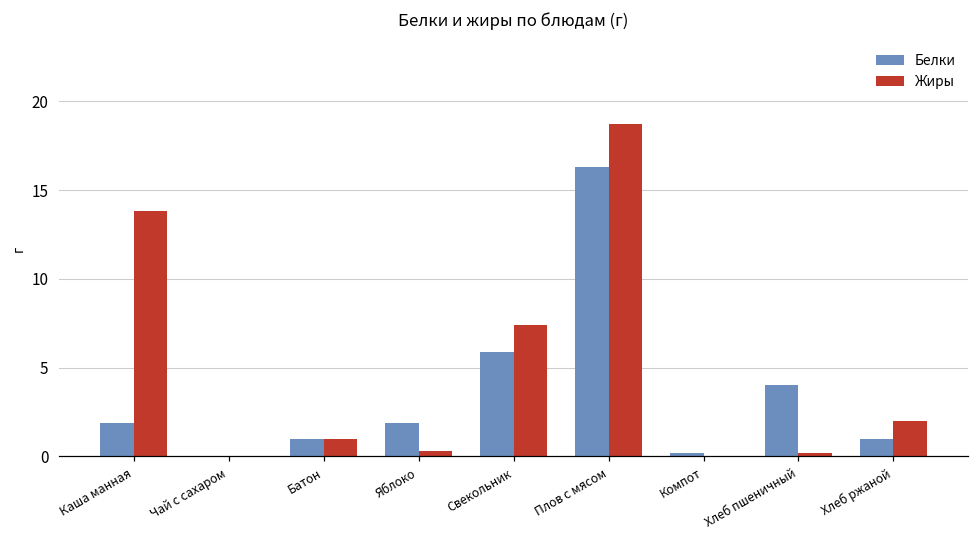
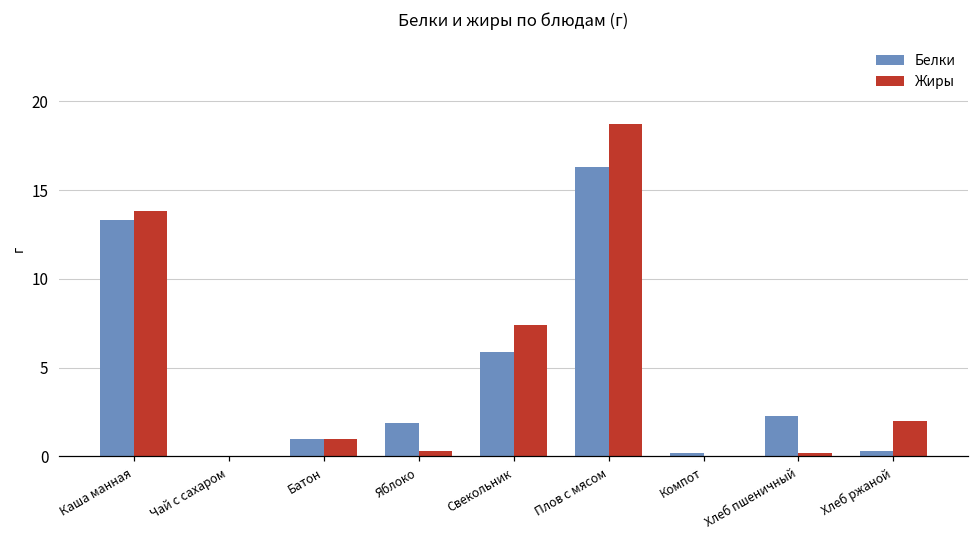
  {
    "Белки": {
-     "Каша манная": 1.9,
+     "Каша манная": 13.3,
      "Чай с сахаром": 0.0,
      "Батон": 1.0,
      "Яблоко": 1.9,
      "Свекольник": 5.9,
      "Плов с мясом": 16.3,
      "Компот": 0.2,
-     "Хлеб пшеничный": 4.0,
-     "Хлеб ржаной": 1.0
+     "Хлеб пшеничный": 2.3,
+     "Хлеб ржаной": 0.3
    },
    "Жиры": {
      "Каша манная": 13.8,
      "Чай с сахаром": 0.0,
      "Батон": 1.0,
      "Яблоко": 0.3,
      "Свекольник": 7.4,
      "Плов с мясом": 18.7,
      "Хлеб пшеничный": 0.2,
      "Хлеб ржаной": 2.0
    }
  }
